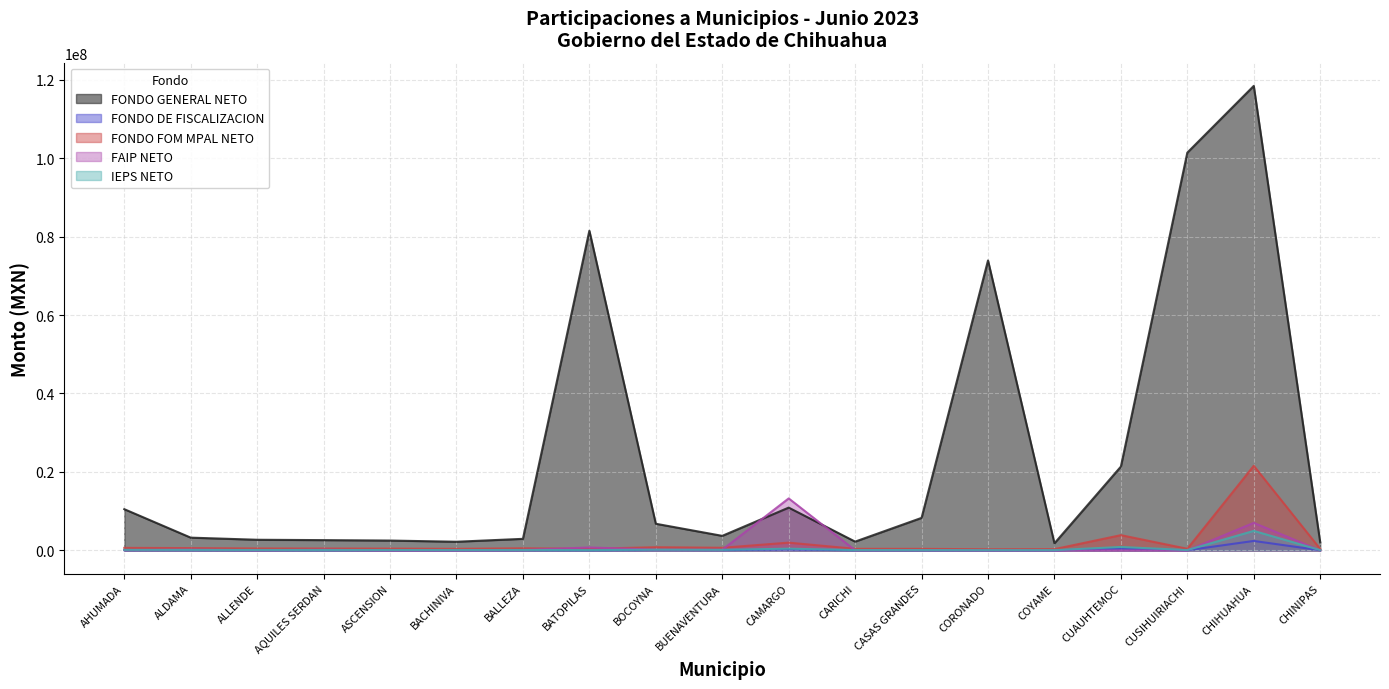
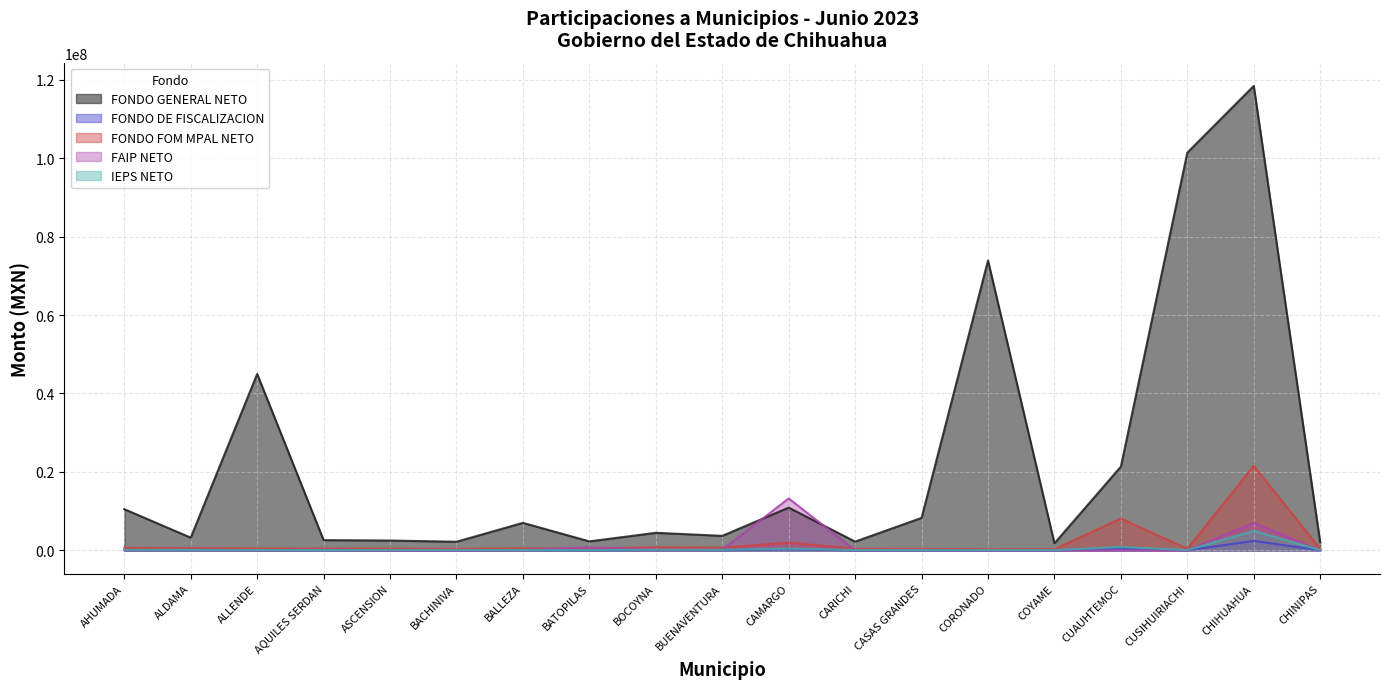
  {
    "FONDO GENERAL NETO": {
      "AHUMADA": 11000000,
      "ALDAMA": 3000000,
-     "ALLENDE": 3000000,
+     "ALLENDE": 45000000,
      "AQUILES SERDAN": 3000000,
      "ASCENSION": 3000000,
      "BACHINIVA": 2000000,
-     "BALLEZA": 3000000,
-     "BATOPILAS": 81000000,
-     "BOCOYNA": 7000000,
+     "BALLEZA": 7000000,
+     "BATOPILAS": 2000000,
+     "BOCOYNA": 4000000,
      "BUENAVENTURA": 4000000,
      "CAMARGO": 11000000,
      "CARICHI": 2000000,
      "CASAS GRANDES": 8000000,
      "CORONADO": 74000000,
      "COYAME": 2000000,
      "CUAUHTEMOC": 21000000,
      "CUSIHUIRIACHI": 101000000,
      "CHIHUAHUA": 118000000,
      "CHINIPAS": 2000000
    },
    "FONDO DE FISCALIZACION": {
      "CHIHUAHUA": 2000000
    },
    "FONDO FOM MPAL NETO": {
      "CAMARGO": 2000000,
-     "CUAUHTEMOC": 4000000,
+     "CUAUHTEMOC": 8000000,
      "CHIHUAHUA": 22000000
    },
    "FAIP NETO": {
      "CAMARGO": 13000000,
      "CHIHUAHUA": 7000000
    },
    "IEPS NETO": {
      "CHIHUAHUA": 5000000
    }
  }
